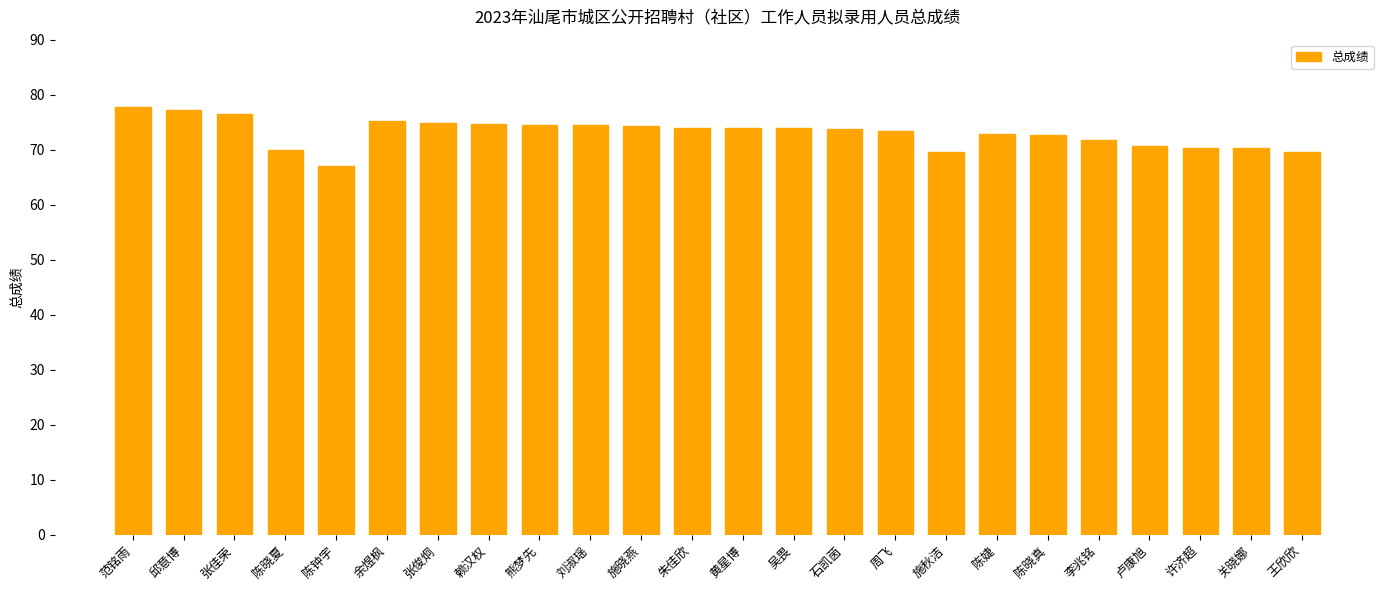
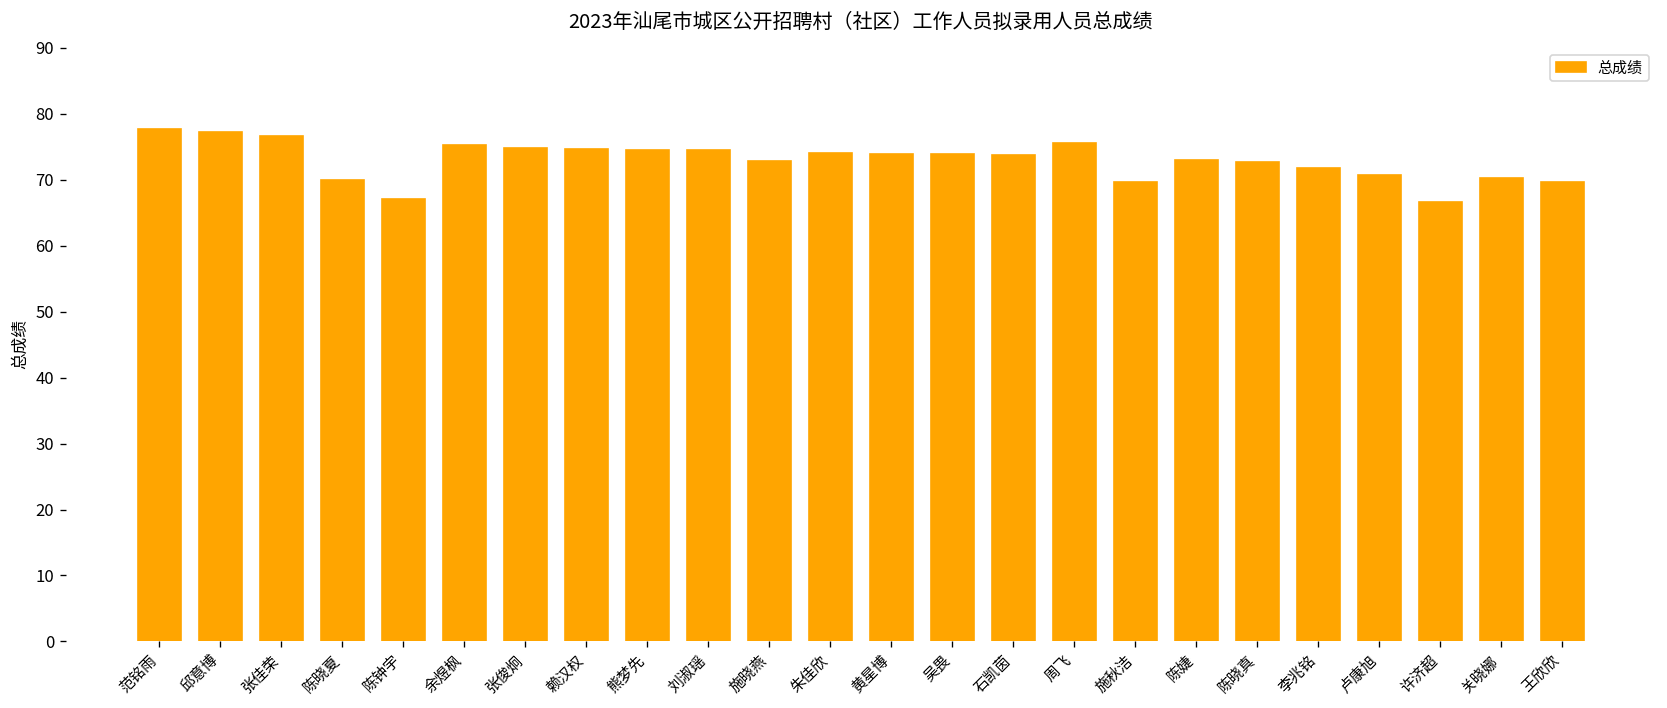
  {
    "范铭雨": 78,
    "邱意博": 77,
    "张佳荣": 77,
    "陈晓夏": 70,
    "陈钟宇": 67,
    "余煜枫": 75,
    "张俊炯": 75,
    "赖汉权": 75,
    "熊梦先": 75,
    "刘淑瑶": 75,
-   "施晓燕": 74,
+   "施晓燕": 73,
    "朱佳欣": 74,
    "黄星博": 74,
    "吴畏": 74,
    "石凯茵": 74,
-   "周飞": 73,
+   "周飞": 76,
    "施秋洁": 70,
    "陈婕": 73,
    "陈晓真": 73,
    "李兆铭": 72,
    "卢康旭": 71,
-   "许济超": 70,
+   "许济超": 67,
    "关晓娜": 70,
    "王欣欣": 70
  }
